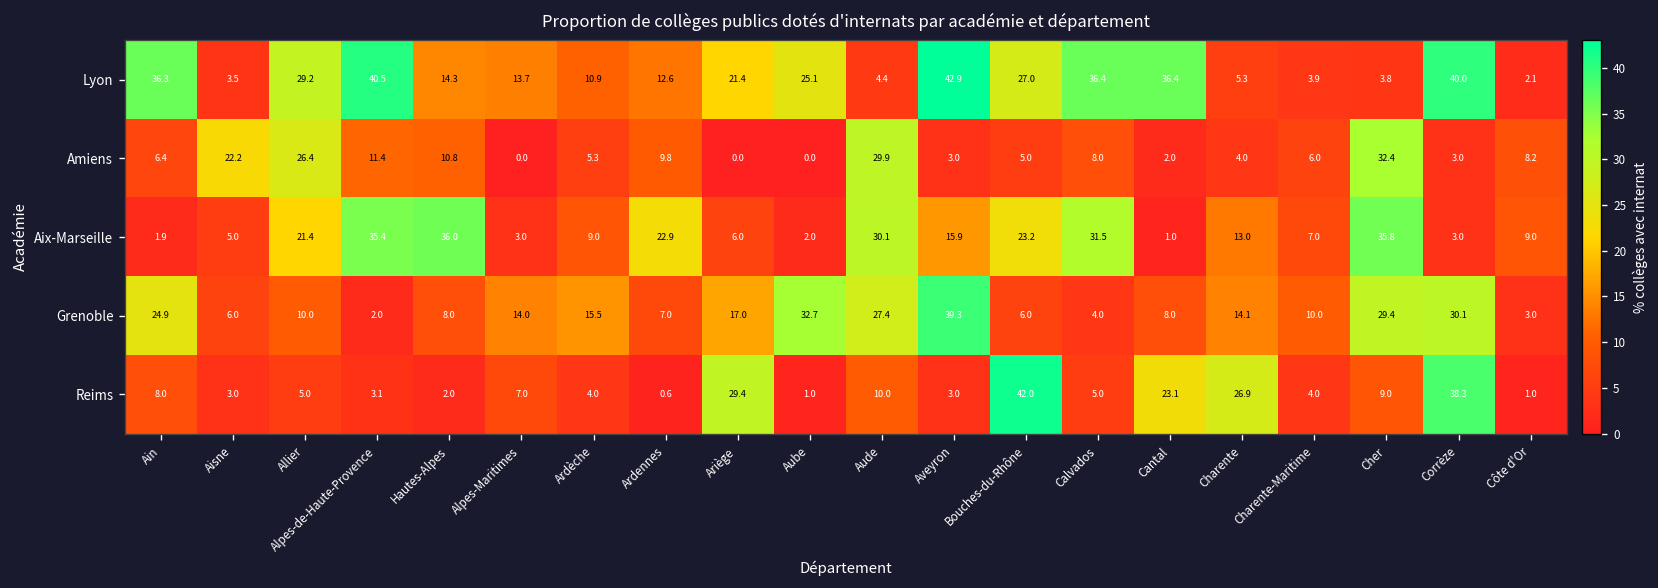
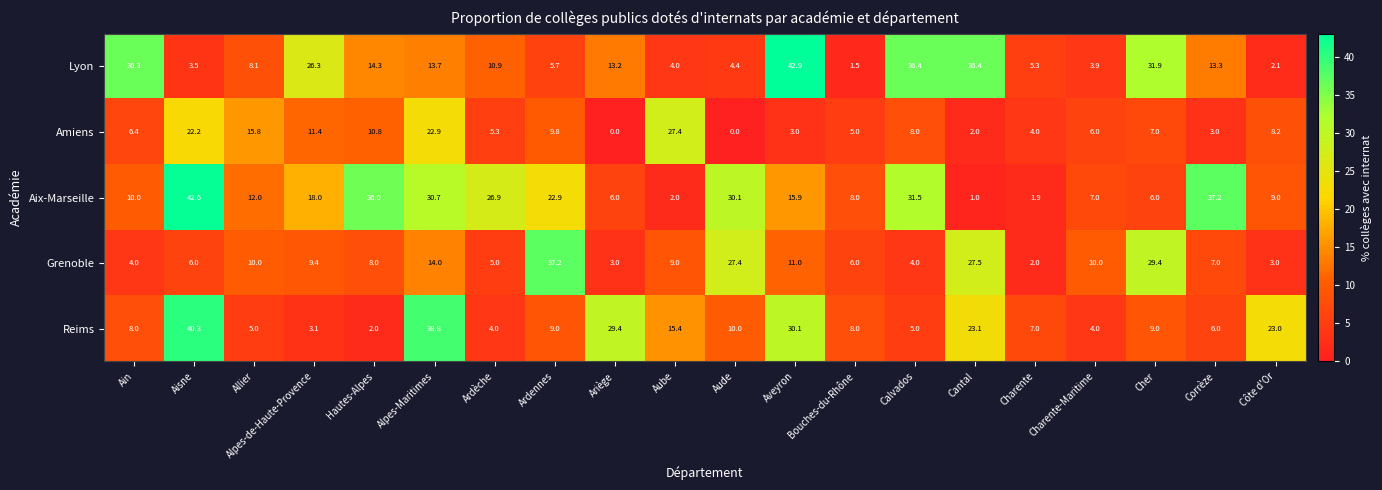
  {
    "Lyon": {
      "Ain": 36.3,
      "Aisne": 3.5,
-     "Allier": 29.2,
-     "Alpes-de-Haute-Provence": 40.5,
+     "Allier": 8.1,
+     "Alpes-de-Haute-Provence": 26.3,
      "Hautes-Alpes": 14.3,
      "Alpes-Maritimes": 13.7,
      "Ardèche": 10.9,
-     "Ardennes": 12.6,
-     "Ariège": 21.4,
-     "Aube": 25.1,
+     "Ardennes": 5.7,
+     "Ariège": 13.2,
+     "Aube": 4.0,
      "Aude": 4.4,
      "Aveyron": 42.9,
-     "Bouches-du-Rhône": 27.0,
+     "Bouches-du-Rhône": 1.5,
      "Calvados": 36.4,
      "Cantal": 36.4,
      "Charente": 5.3,
      "Charente-Maritime": 3.9,
-     "Cher": 3.8,
-     "Corrèze": 40.0,
+     "Cher": 31.9,
+     "Corrèze": 13.3,
      "Côte d'Or": 2.1
    },
    "Amiens": {
      "Ain": 6.4,
      "Aisne": 22.2,
-     "Allier": 26.4,
+     "Allier": 15.8,
      "Alpes-de-Haute-Provence": 11.4,
      "Hautes-Alpes": 10.8,
-     "Alpes-Maritimes": 0.0,
+     "Alpes-Maritimes": 22.9,
      "Ardèche": 5.3,
      "Ardennes": 9.8,
      "Ariège": 0.0,
-     "Aube": 0.0,
-     "Aude": 29.9,
+     "Aube": 27.4,
+     "Aude": 0.0,
      "Aveyron": 3.0,
      "Bouches-du-Rhône": 5.0,
      "Calvados": 8.0,
      "Cantal": 2.0,
      "Charente": 4.0,
      "Charente-Maritime": 6.0,
-     "Cher": 32.4,
+     "Cher": 7.0,
      "Corrèze": 3.0,
      "Côte d'Or": 8.2
    },
    "Aix-Marseille": {
-     "Ain": 1.9,
-     "Aisne": 5.0,
-     "Allier": 21.4,
-     "Alpes-de-Haute-Provence": 35.4,
+     "Ain": 10.0,
+     "Aisne": 42.6,
+     "Allier": 12.0,
+     "Alpes-de-Haute-Provence": 18.0,
      "Hautes-Alpes": 36.0,
-     "Alpes-Maritimes": 3.0,
-     "Ardèche": 9.0,
+     "Alpes-Maritimes": 30.7,
+     "Ardèche": 26.9,
      "Ardennes": 22.9,
      "Ariège": 6.0,
      "Aube": 2.0,
      "Aude": 30.1,
      "Aveyron": 15.9,
-     "Bouches-du-Rhône": 23.2,
+     "Bouches-du-Rhône": 8.0,
      "Calvados": 31.5,
      "Cantal": 1.0,
-     "Charente": 13.0,
+     "Charente": 1.9,
      "Charente-Maritime": 7.0,
-     "Cher": 35.8,
-     "Corrèze": 3.0,
+     "Cher": 6.0,
+     "Corrèze": 37.2,
      "Côte d'Or": 9.0
    },
    "Grenoble": {
-     "Ain": 24.9,
+     "Ain": 4.0,
      "Aisne": 6.0,
      "Allier": 10.0,
-     "Alpes-de-Haute-Provence": 2.0,
+     "Alpes-de-Haute-Provence": 9.4,
      "Hautes-Alpes": 8.0,
      "Alpes-Maritimes": 14.0,
-     "Ardèche": 15.5,
-     "Ardennes": 7.0,
-     "Ariège": 17.0,
-     "Aube": 32.7,
+     "Ardèche": 5.0,
+     "Ardennes": 37.2,
+     "Ariège": 3.0,
+     "Aube": 9.0,
      "Aude": 27.4,
-     "Aveyron": 39.3,
+     "Aveyron": 11.0,
      "Bouches-du-Rhône": 6.0,
      "Calvados": 4.0,
-     "Cantal": 8.0,
-     "Charente": 14.1,
+     "Cantal": 27.5,
+     "Charente": 2.0,
      "Charente-Maritime": 10.0,
      "Cher": 29.4,
-     "Corrèze": 30.1,
+     "Corrèze": 7.0,
      "Côte d'Or": 3.0
    },
    "Reims": {
      "Ain": 8.0,
-     "Aisne": 3.0,
+     "Aisne": 40.3,
      "Allier": 5.0,
      "Alpes-de-Haute-Provence": 3.1,
      "Hautes-Alpes": 2.0,
-     "Alpes-Maritimes": 7.0,
+     "Alpes-Maritimes": 38.8,
      "Ardèche": 4.0,
-     "Ardennes": 0.6,
+     "Ardennes": 9.0,
      "Ariège": 29.4,
-     "Aube": 1.0,
+     "Aube": 15.4,
      "Aude": 10.0,
-     "Aveyron": 3.0,
-     "Bouches-du-Rhône": 42.0,
+     "Aveyron": 30.1,
+     "Bouches-du-Rhône": 8.0,
      "Calvados": 5.0,
      "Cantal": 23.1,
-     "Charente": 26.9,
+     "Charente": 7.0,
      "Charente-Maritime": 4.0,
      "Cher": 9.0,
-     "Corrèze": 38.3,
-     "Côte d'Or": 1.0
+     "Corrèze": 6.0,
+     "Côte d'Or": 23.0
    }
  }
